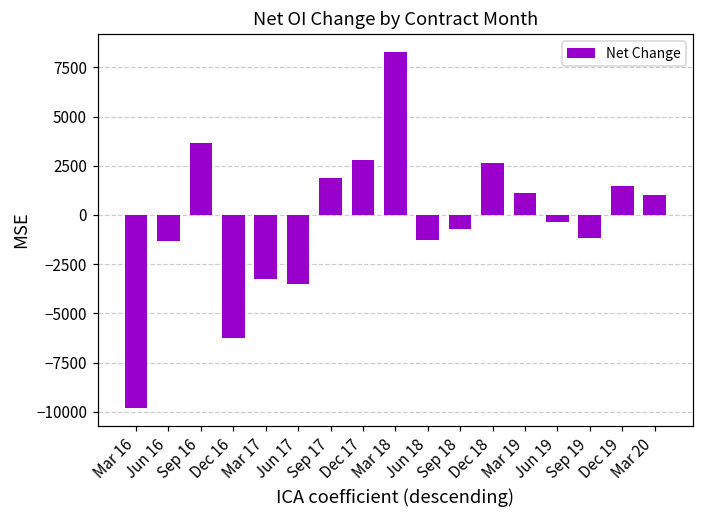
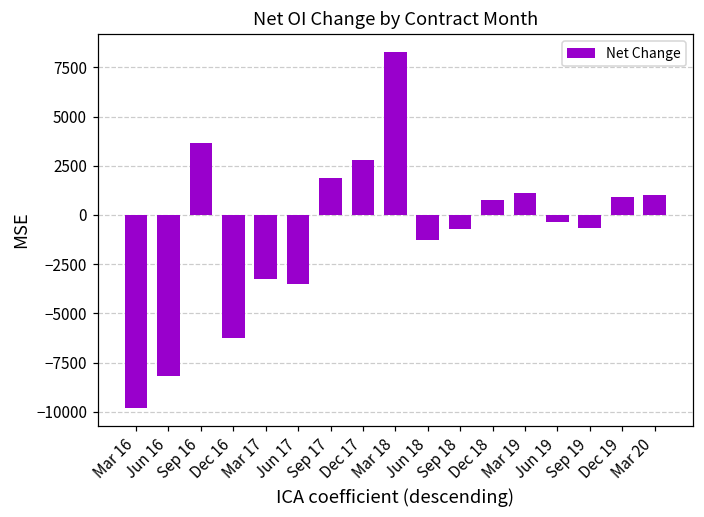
  {
    "Mar 16": -9800,
-   "Jun 16": -1300,
+   "Jun 16": -8200,
    "Sep 16": 3600,
    "Dec 16": -6300,
    "Mar 17": -3300,
    "Jun 17": -3500,
    "Sep 17": 1900,
    "Dec 17": 2800,
    "Mar 18": 8300,
    "Jun 18": -1300,
    "Sep 18": -700,
-   "Dec 18": 2600,
+   "Dec 18": 700,
    "Mar 19": 1100,
    "Jun 19": -300,
-   "Sep 19": -1200,
-   "Dec 19": 1500,
+   "Sep 19": -600,
+   "Dec 19": 900,
    "Mar 20": 1000
  }
